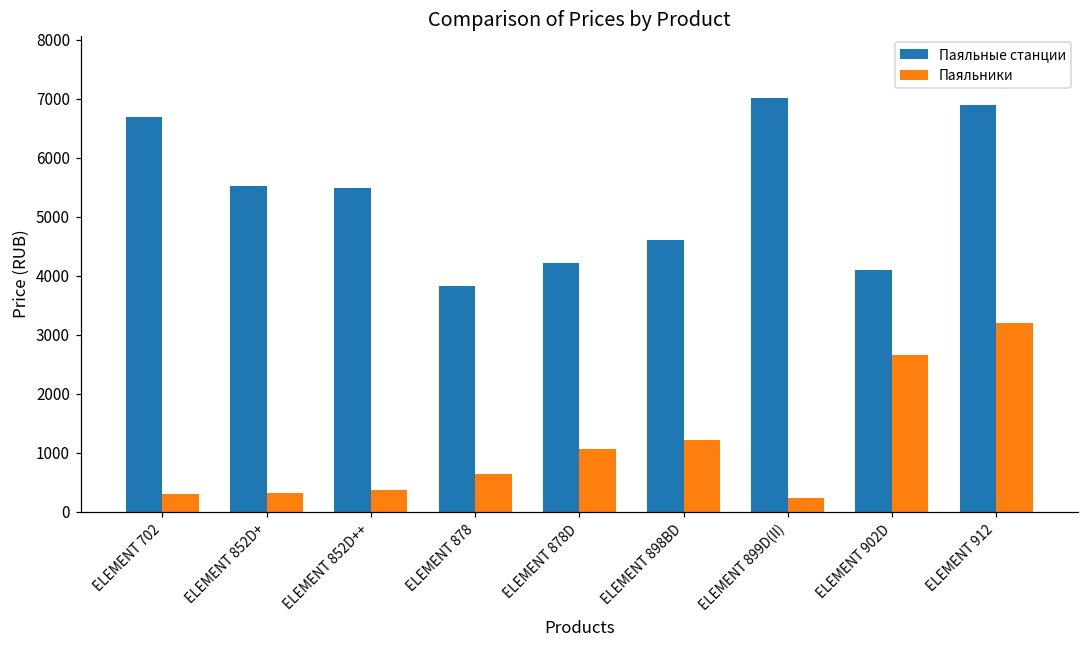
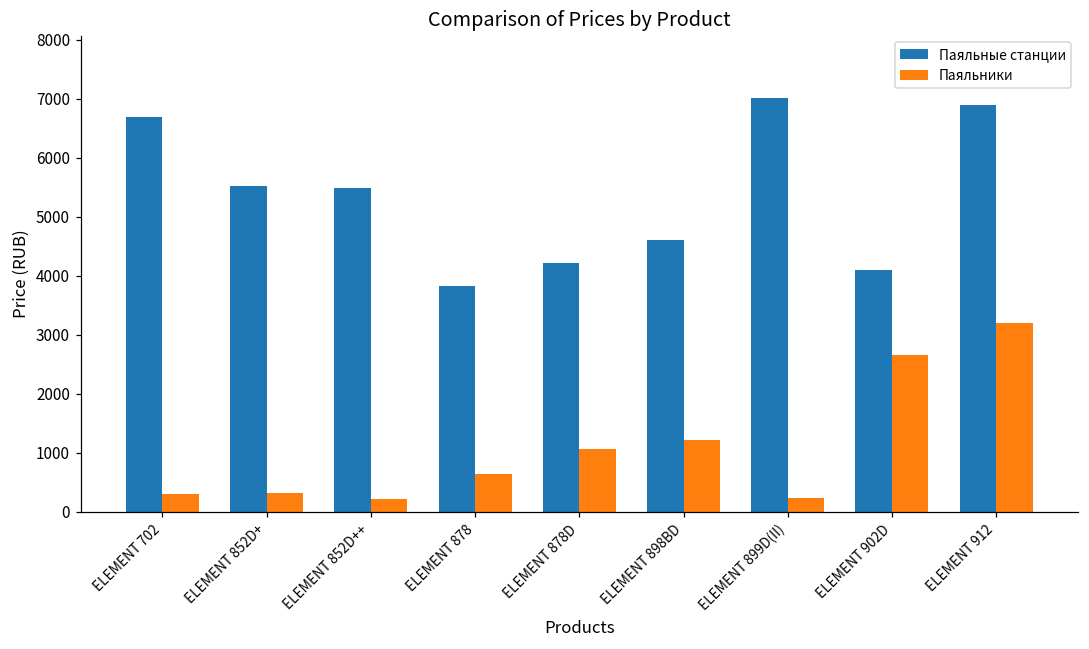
  {
    "Паяльные станции": {
      "ELEMENT 702": 6700,
      "ELEMENT 852D+": 5500,
      "ELEMENT 852D++": 5500,
      "ELEMENT 878": 3800,
      "ELEMENT 878D": 4200,
      "ELEMENT 898BD": 4600,
      "ELEMENT 899D(II)": 7000,
      "ELEMENT 902D": 4100,
      "ELEMENT 912": 6900
    },
    "Паяльники": {
      "ELEMENT 702": 300,
      "ELEMENT 852D+": 300,
-     "ELEMENT 852D++": 400,
+     "ELEMENT 852D++": 200,
      "ELEMENT 878": 700,
      "ELEMENT 878D": 1100,
      "ELEMENT 898BD": 1200,
      "ELEMENT 899D(II)": 200,
      "ELEMENT 902D": 2700,
      "ELEMENT 912": 3200
    }
  }
